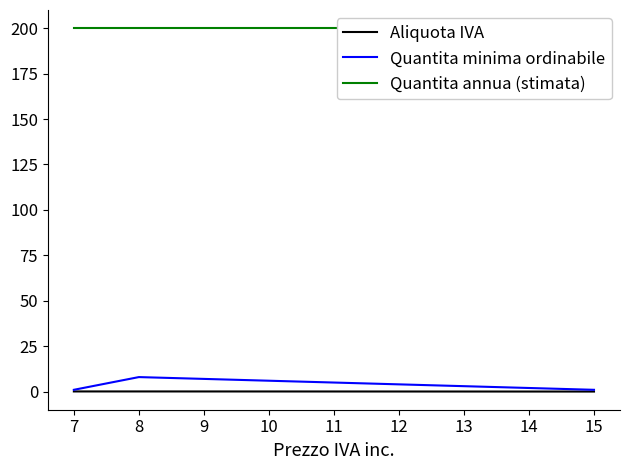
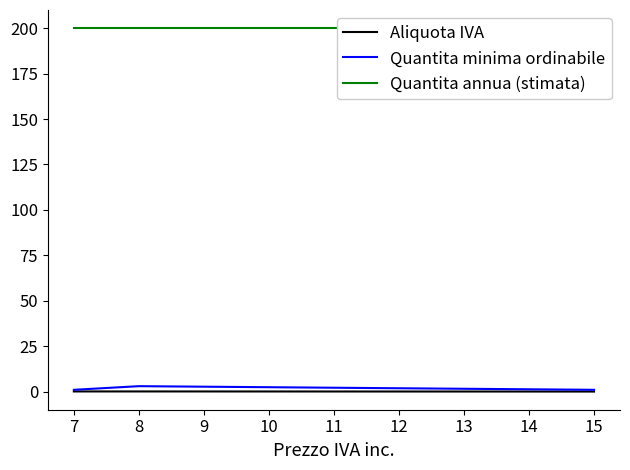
  {
    "Aliquota IVA": {
      "8": 0
    },
    "Quantita minima ordinabile": {
-     "8": 8
+     "8": 3
    },
    "Quantita annua (stimata)": {
      "7": 200,
      "8": 200
    }
  }
